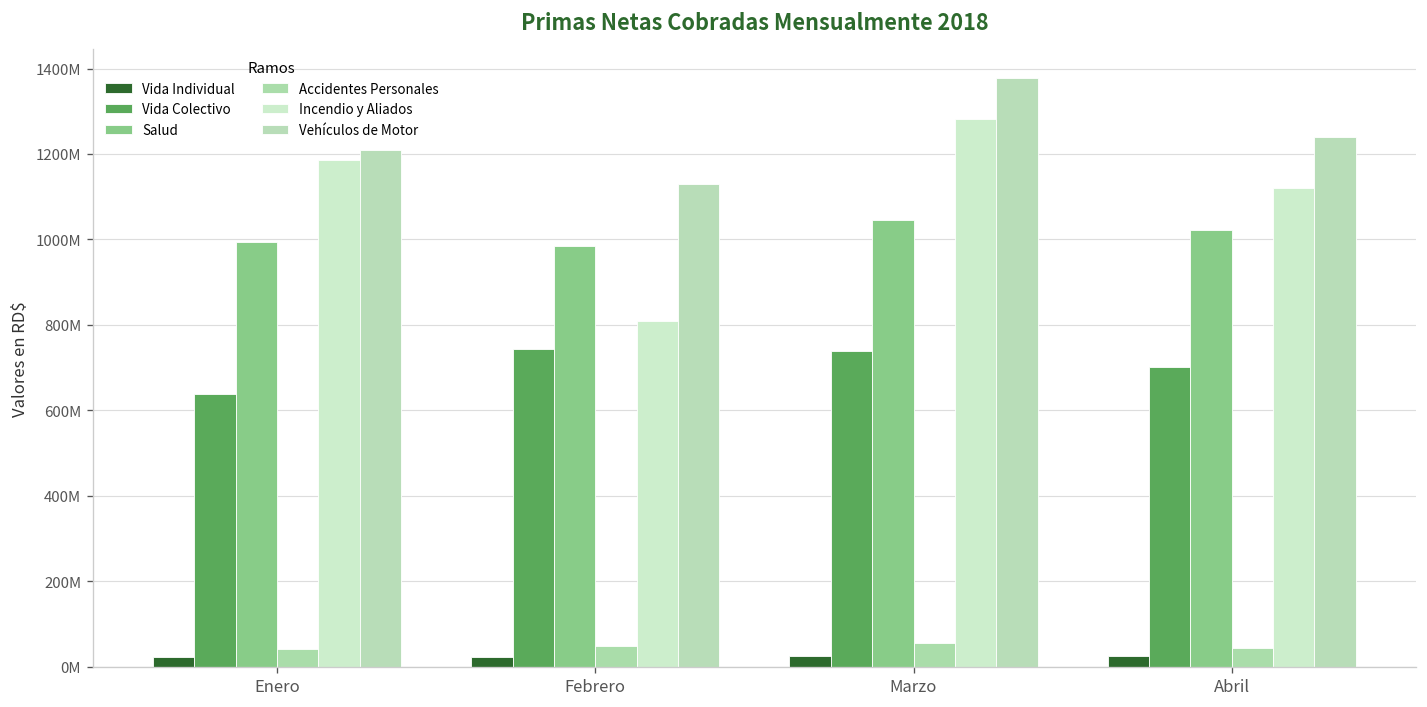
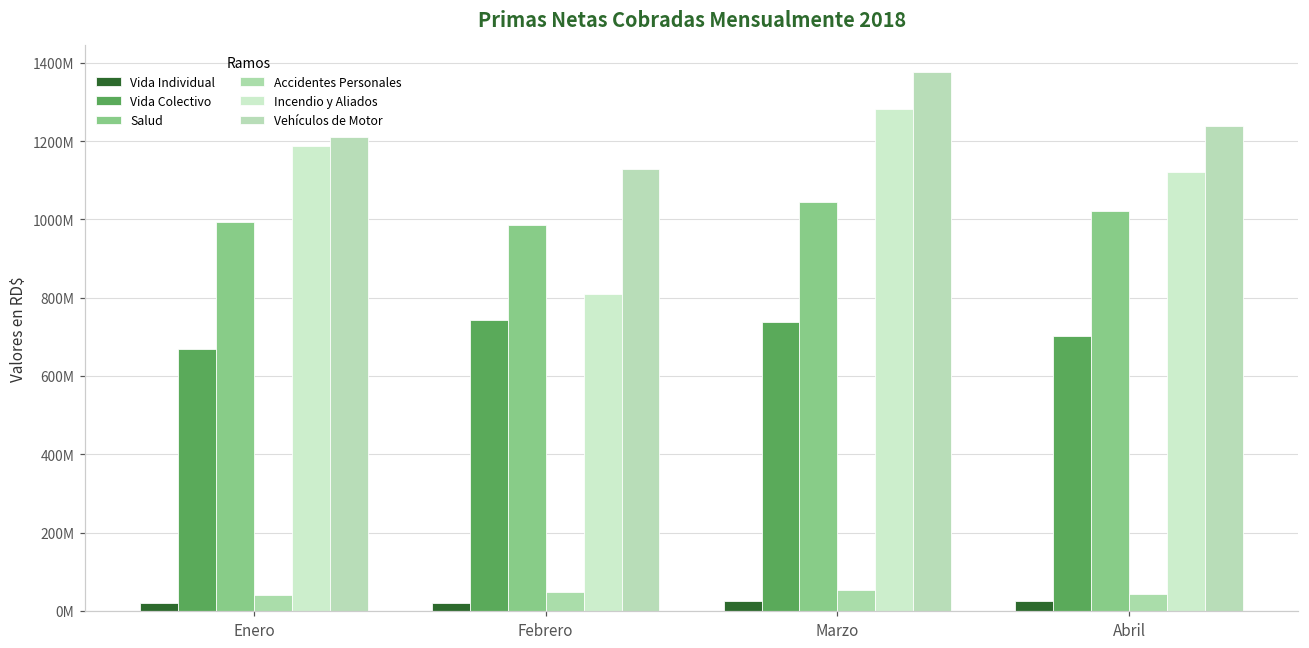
  {
    "Vida Individual": {
      "Enero": 20000000,
      "Febrero": 20000000,
      "Marzo": 20000000,
      "Abril": 20000000
    },
    "Vida Colectivo": {
-     "Enero": 640000000,
+     "Enero": 670000000,
      "Febrero": 740000000,
      "Marzo": 740000000,
      "Abril": 700000000
    }
  }
